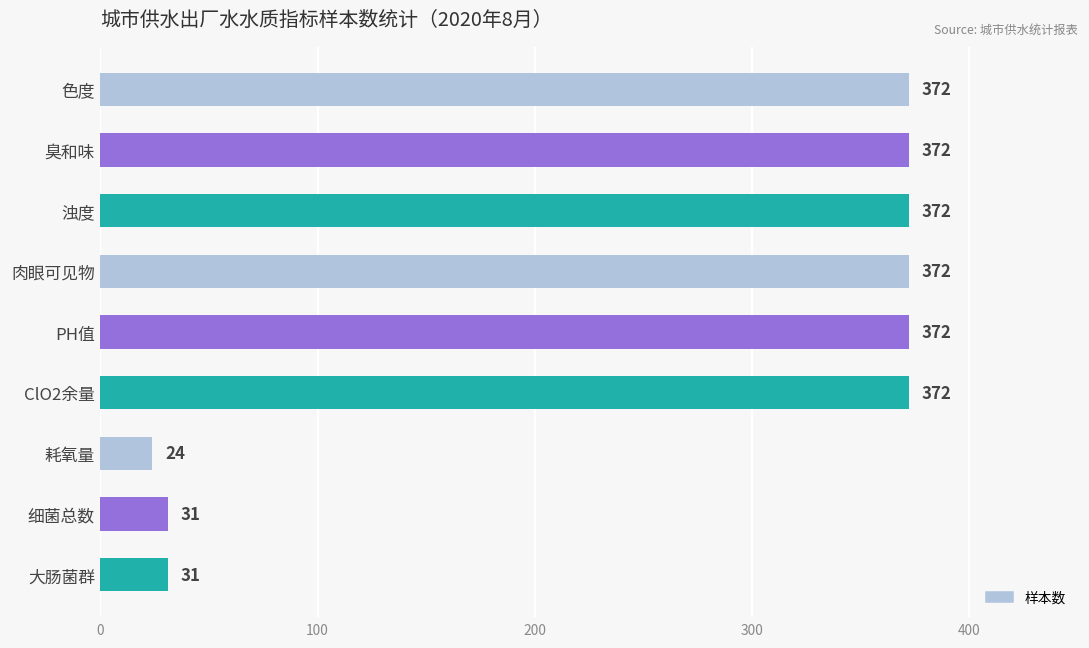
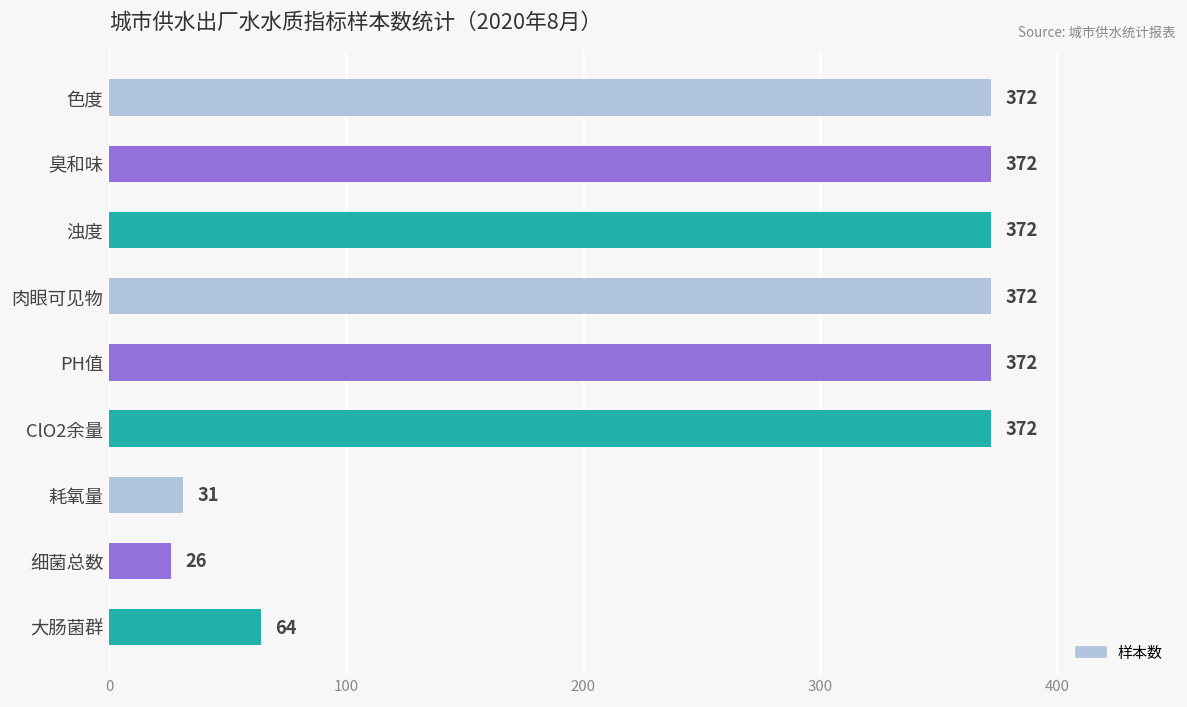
  {
    "色度": 372,
    "臭和味": 372,
    "浊度": 372,
    "肉眼可见物": 372,
    "PH值": 372,
    "ClO2余量": 372,
-   "耗氧量": 24,
-   "细菌总数": 31,
-   "大肠菌群": 31
+   "耗氧量": 31,
+   "细菌总数": 26,
+   "大肠菌群": 64
  }
